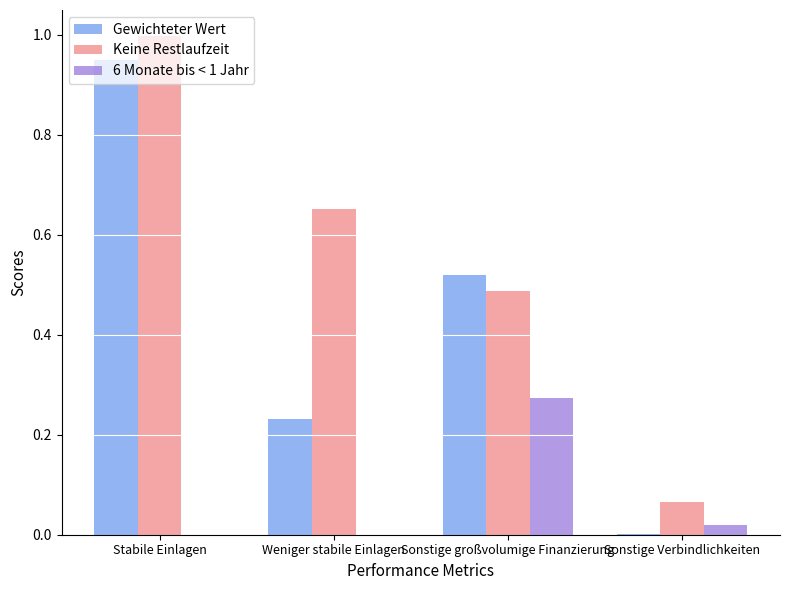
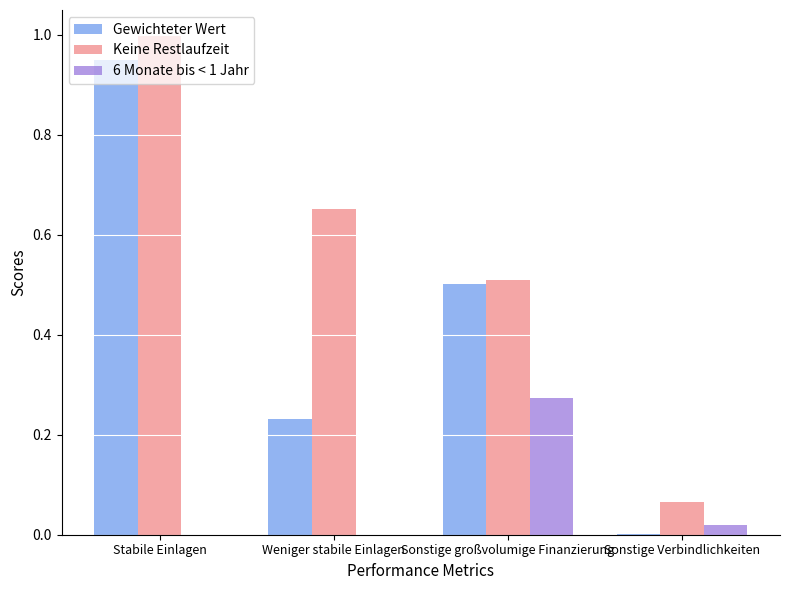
  {
    "Gewichteter Wert": {
      "Weniger stabile Einlagen": 0.23,
-     "Sonstige großvolumige Finanzierung": 0.52
+     "Sonstige großvolumige Finanzierung": 0.50
    },
    "Keine Restlaufzeit": {
      "Weniger stabile Einlagen": 0.65,
-     "Sonstige großvolumige Finanzierung": 0.49,
+     "Sonstige großvolumige Finanzierung": 0.51,
      "Sonstige Verbindlichkeiten": 0.07
    },
    "6 Monate bis < 1 Jahr": {
      "Sonstige großvolumige Finanzierung": 0.27,
      "Sonstige Verbindlichkeiten": 0.02
    }
  }
